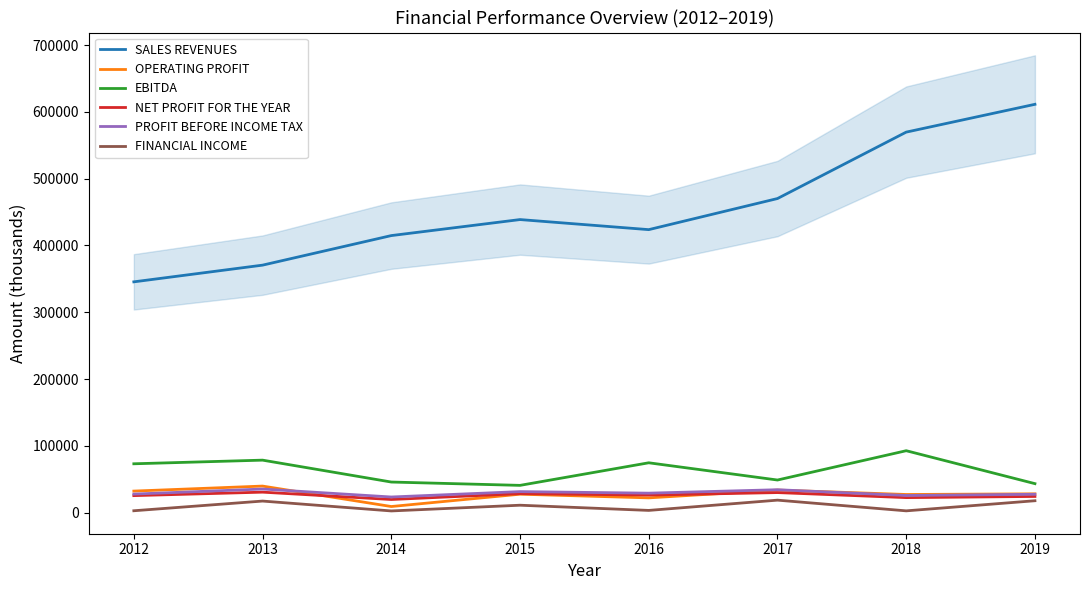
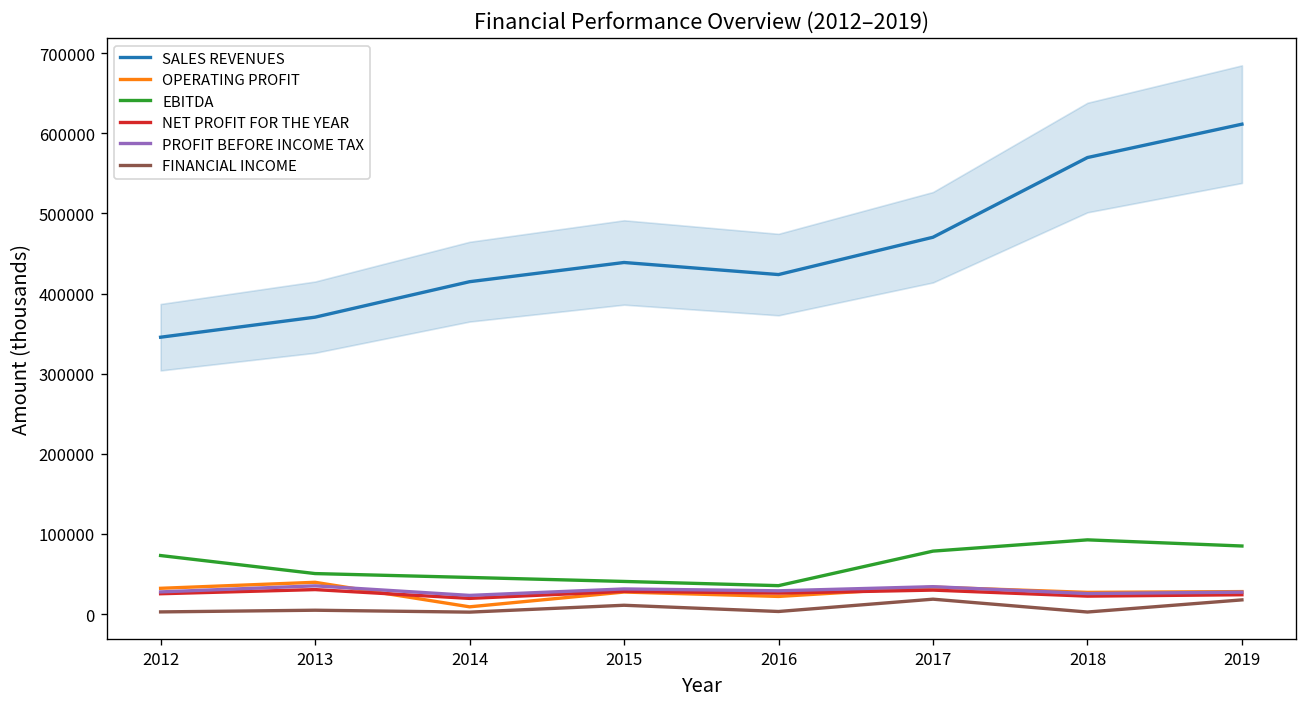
  {
    "OPERATING PROFIT": {
      "2012": 30000,
      "2013": 40000,
      "2014": 10000,
      "2016": 20000
    },
    "EBITDA": {
      "2012": 70000,
-     "2013": 80000,
+     "2013": 50000,
      "2014": 50000,
      "2015": 40000,
-     "2016": 70000,
-     "2017": 50000,
+     "2016": 40000,
+     "2017": 80000,
      "2018": 90000,
-     "2019": 40000
+     "2019": 90000
    },
    "NET PROFIT FOR THE YEAR": {
      "2013": 30000
    },
    "PROFIT BEFORE INCOME TAX": {
      "2013": 40000
    },
    "FINANCIAL INCOME": {
      "2012": 0,
-     "2013": 20000,
+     "2013": 0,
      "2014": 0,
      "2015": 10000,
      "2016": 0,
      "2017": 20000,
      "2018": 0,
      "2019": 20000
    }
  }
